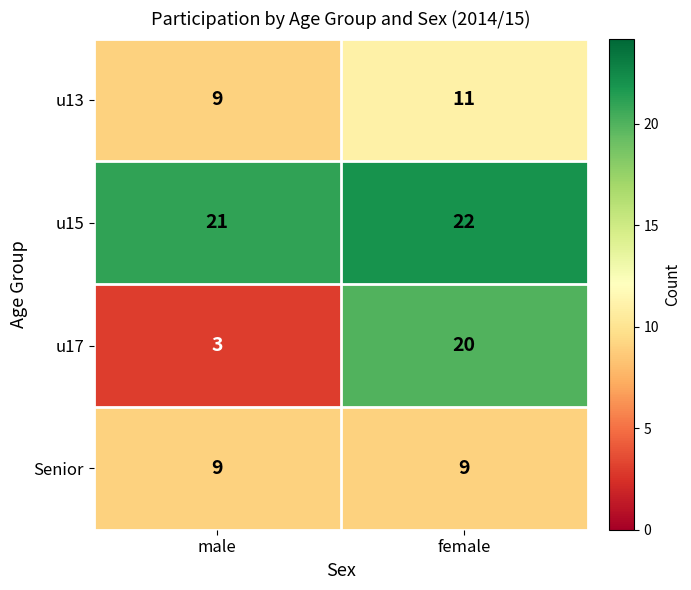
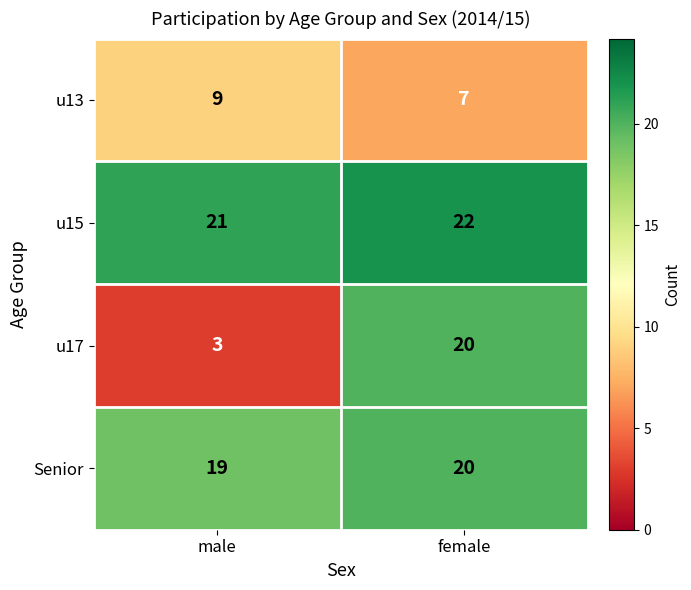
  {
    "u13": {
      "male": 9,
-     "female": 11
+     "female": 7
    },
    "u15": {
      "male": 21,
      "female": 22
    },
    "u17": {
      "male": 3,
      "female": 20
    },
    "Senior": {
-     "male": 9,
-     "female": 9
+     "male": 19,
+     "female": 20
    }
  }
